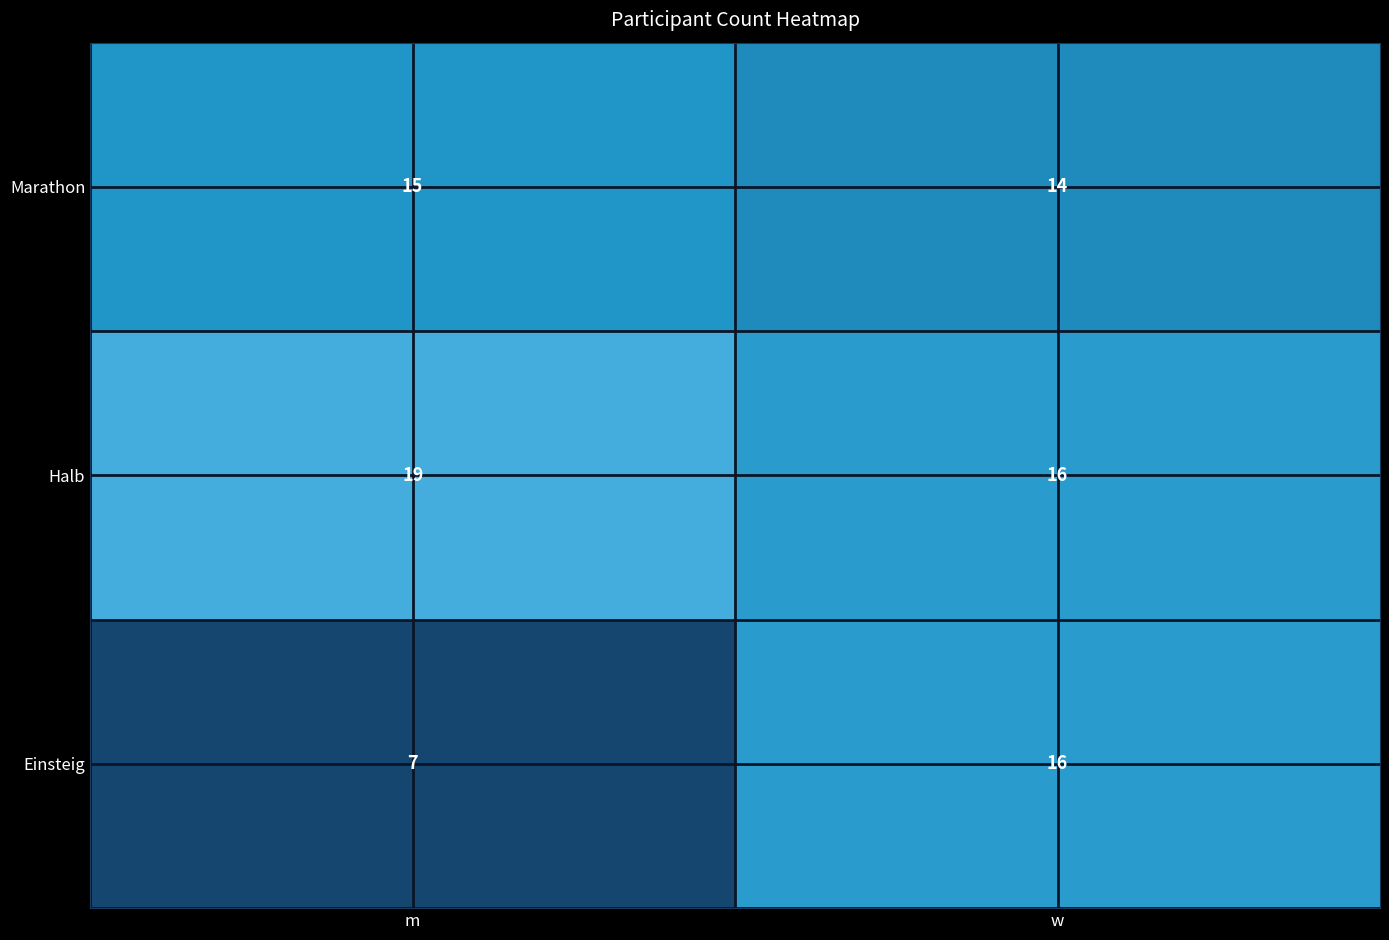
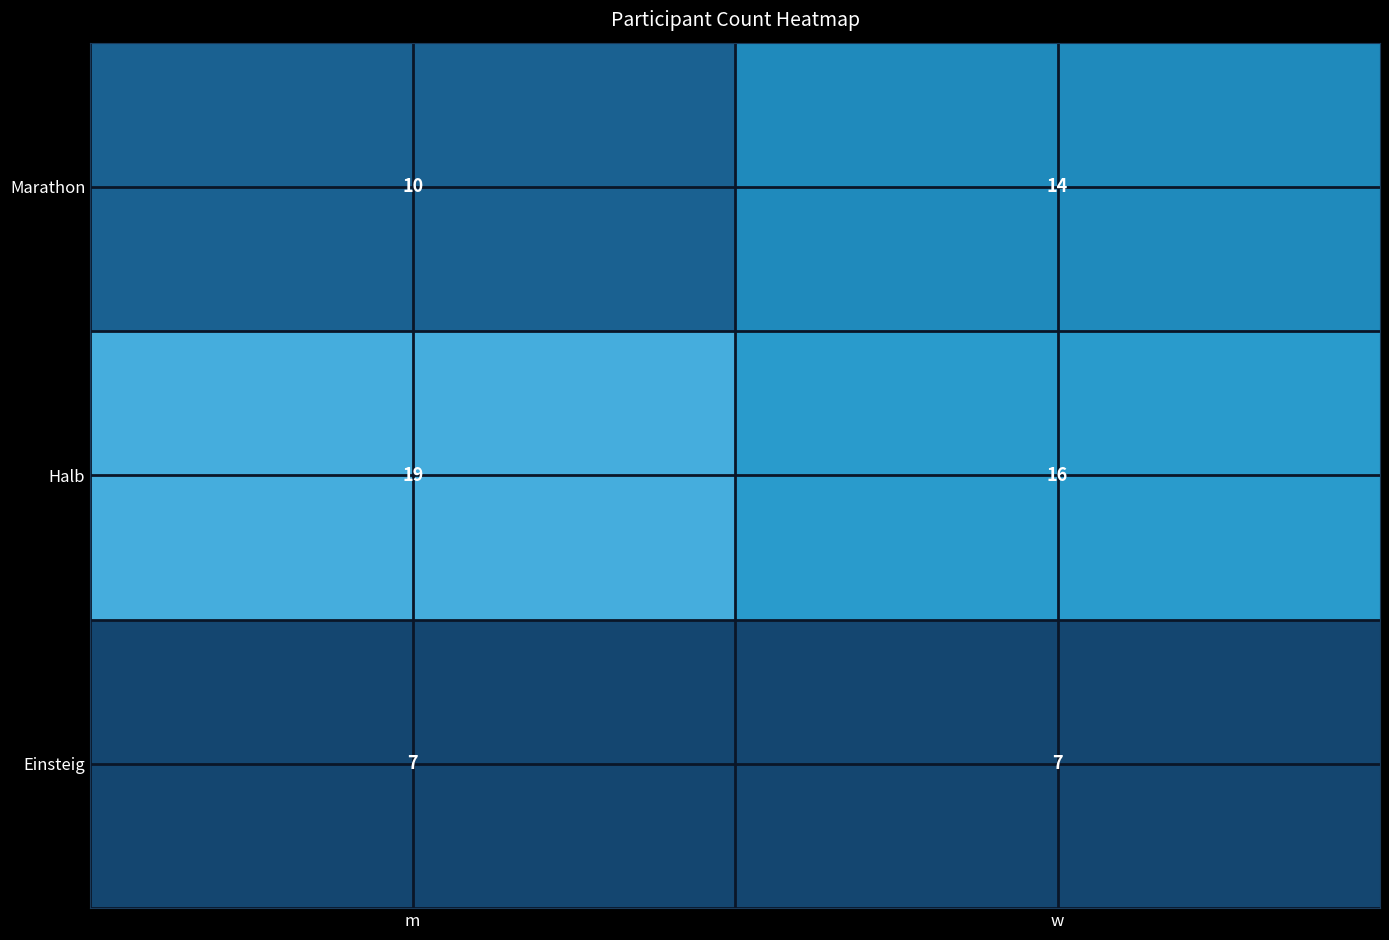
  {
    "Marathon": {
-     "m": 15,
+     "m": 10,
      "w": 14
    },
    "Halb": {
      "m": 19,
      "w": 16
    },
    "Einsteig": {
      "m": 7,
-     "w": 16
+     "w": 7
    }
  }
